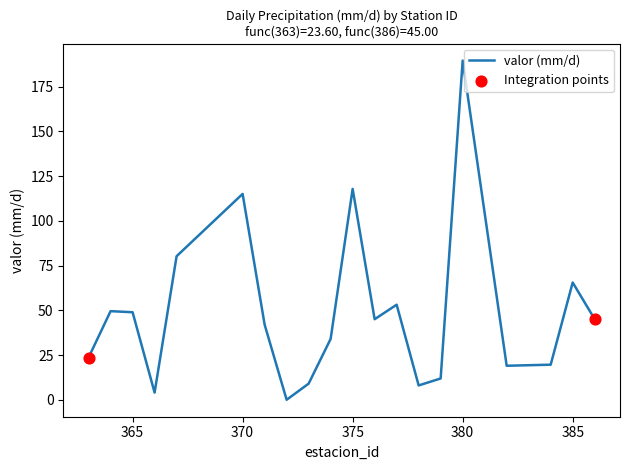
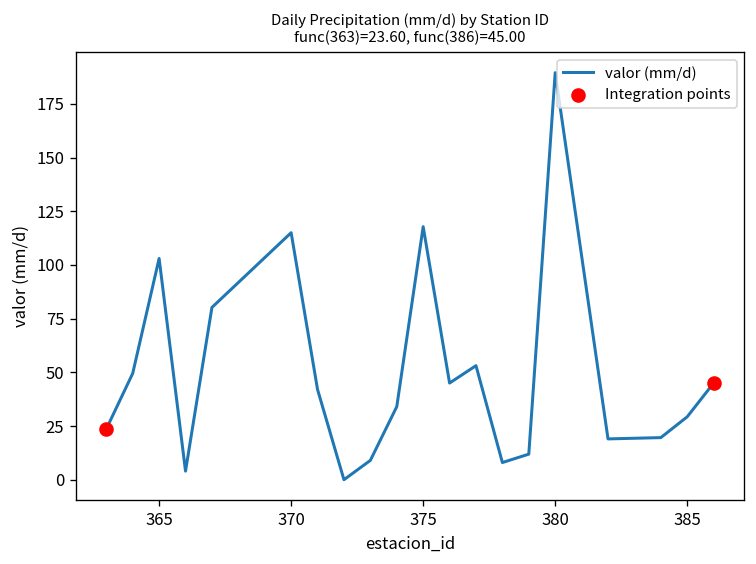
  {
    "valor (mm/d)": {
-     "365": 49,
+     "365": 103,
      "370": 115,
      "375": 118,
      "380": 190,
-     "385": 66
+     "385": 29
    }
  }
